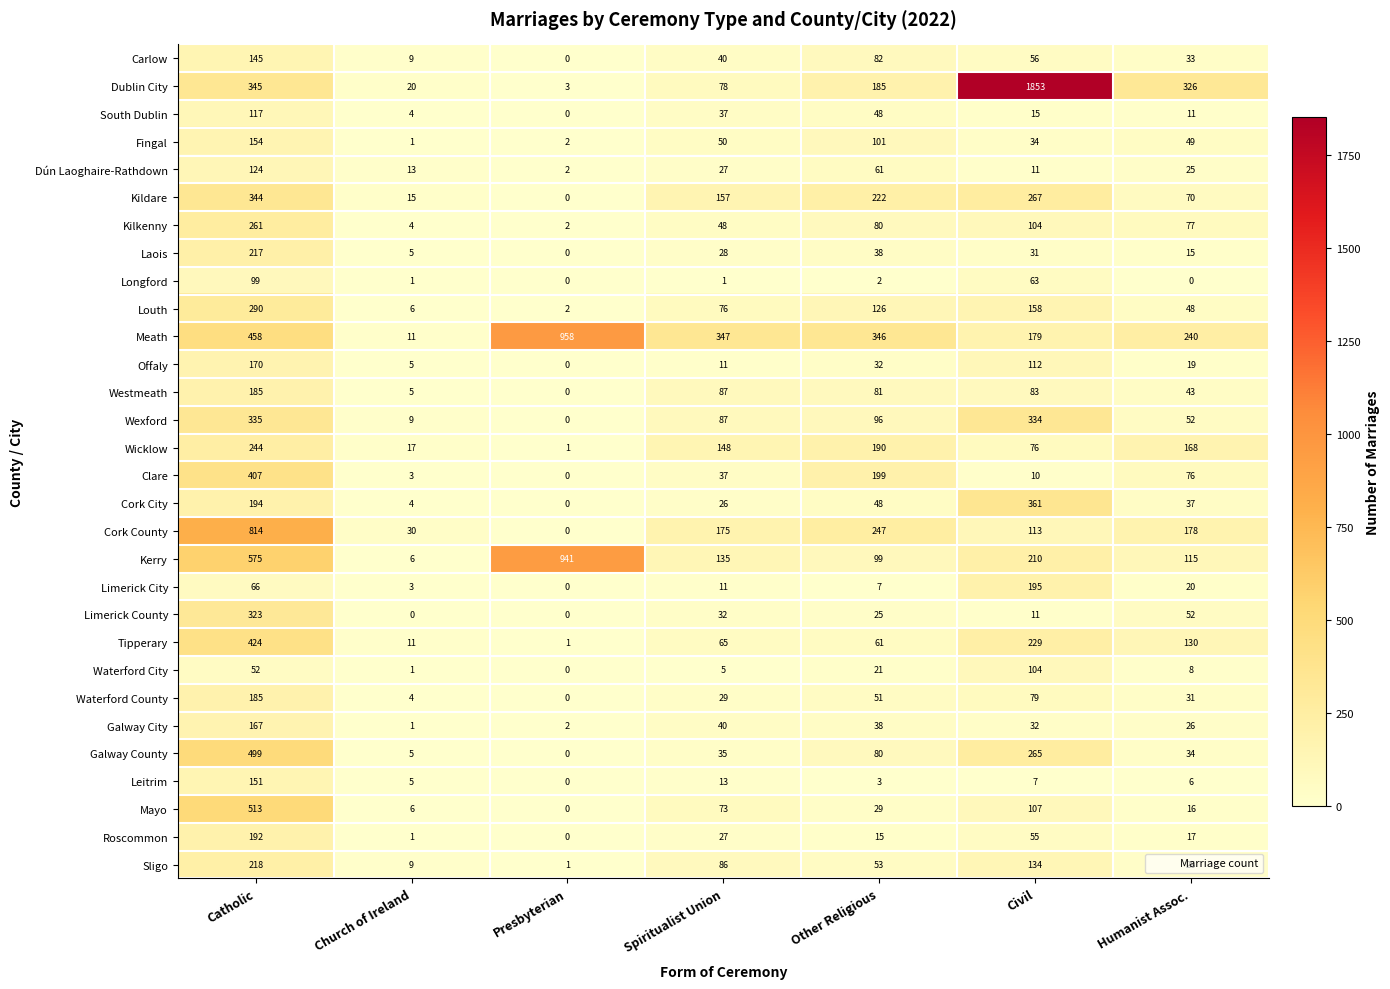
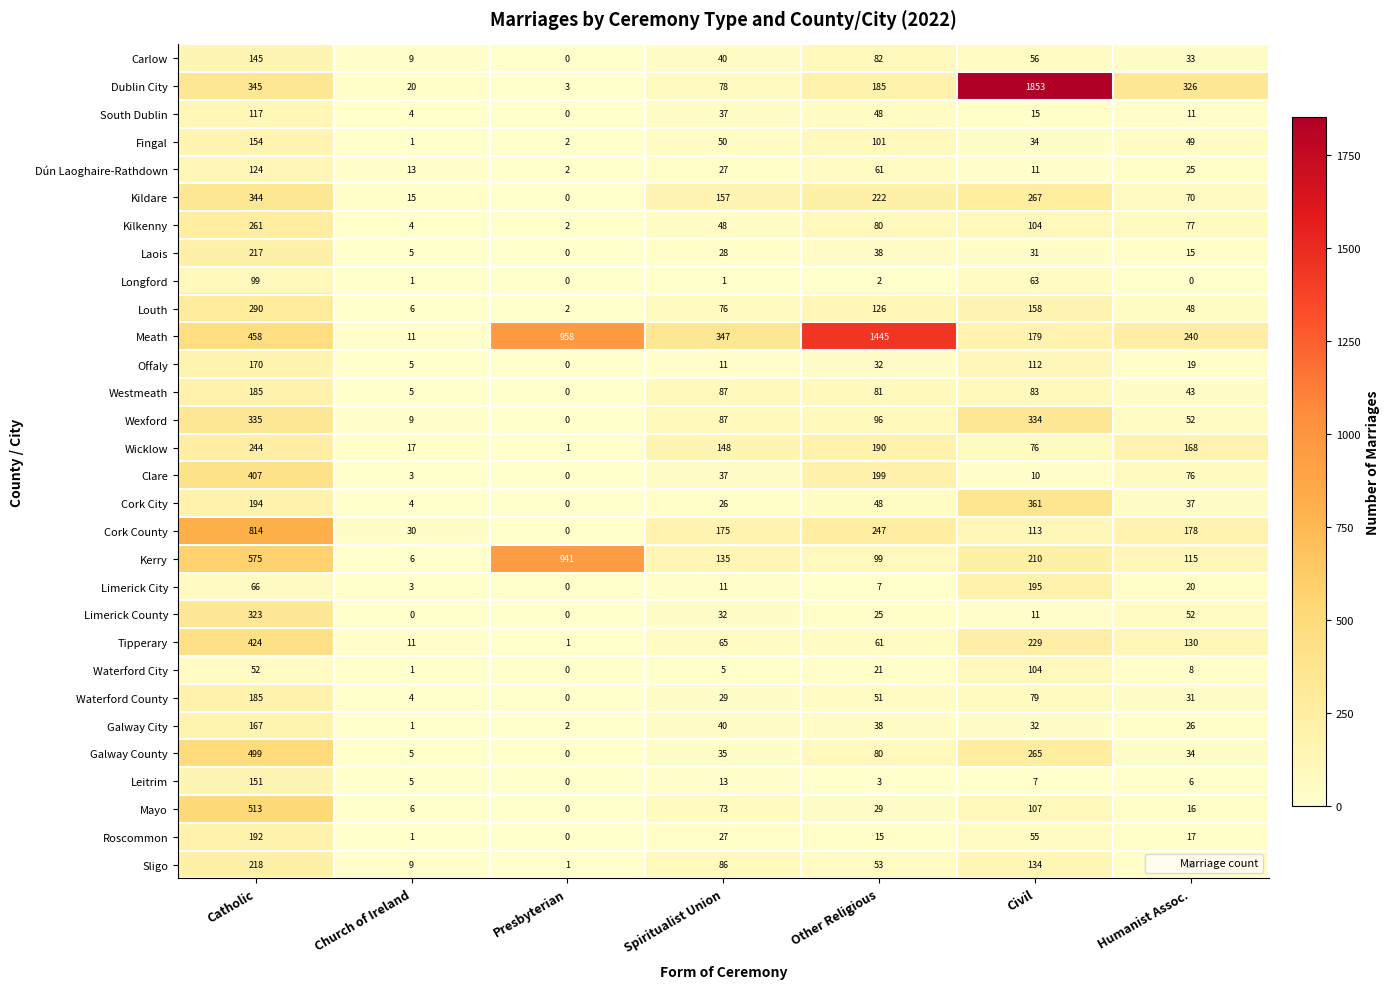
  {
    "Meath": {
      "Catholic": 458,
      "Church of Ireland": 11,
      "Presbyterian": 958,
      "Spiritualist Union": 347,
-     "Other Religious": 346,
+     "Other Religious": 1445,
      "Civil": 179,
      "Humanist Assoc.": 240
    }
  }
